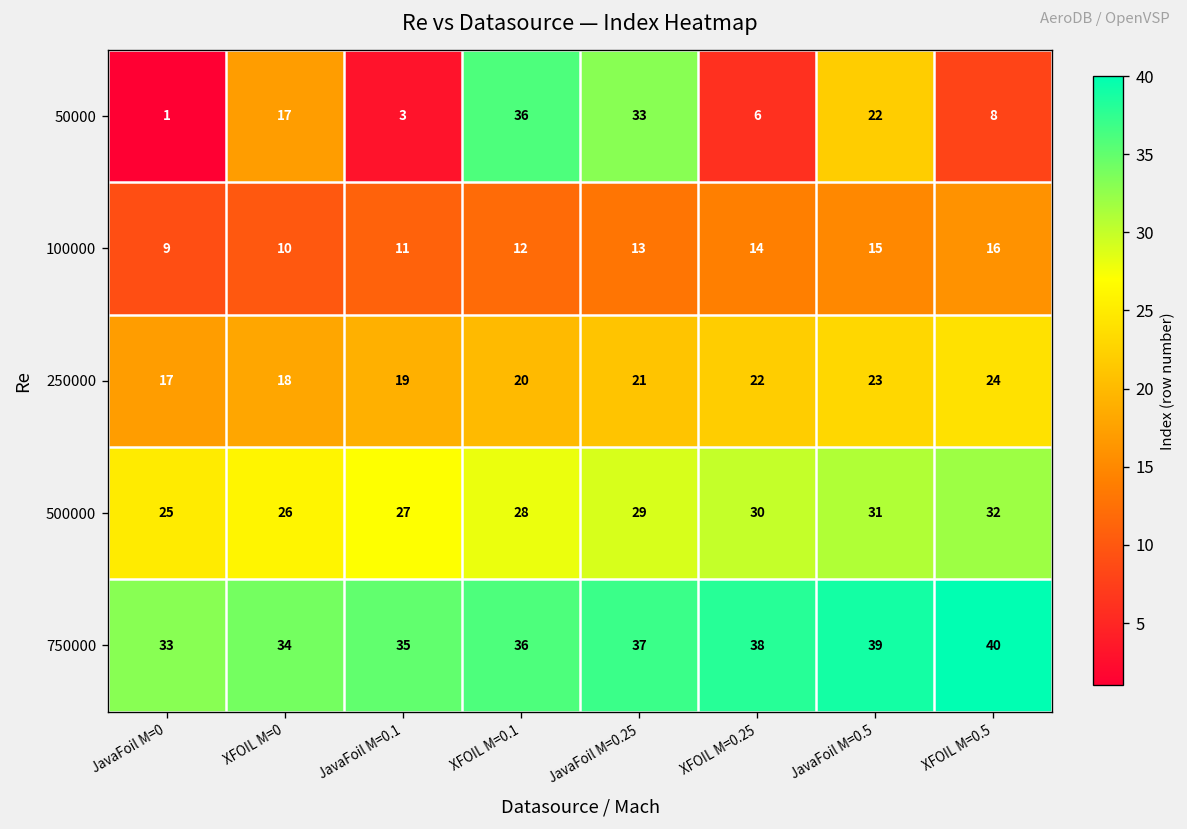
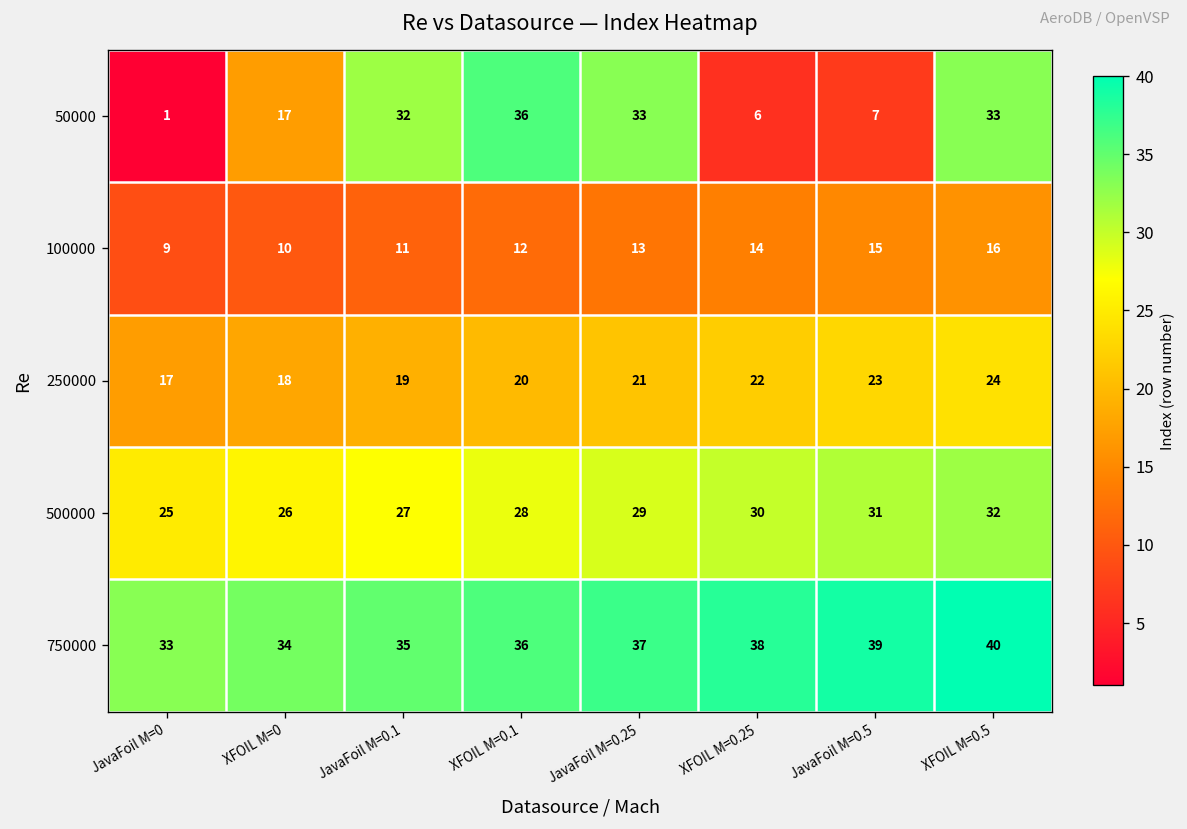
  {
    "50000": {
      "JavaFoil M=0": 1,
      "XFOIL M=0": 17,
-     "JavaFoil M=0.1": 3,
+     "JavaFoil M=0.1": 32,
      "XFOIL M=0.1": 36,
      "JavaFoil M=0.25": 33,
      "XFOIL M=0.25": 6,
-     "JavaFoil M=0.5": 22,
-     "XFOIL M=0.5": 8
+     "JavaFoil M=0.5": 7,
+     "XFOIL M=0.5": 33
    },
    "100000": {
      "JavaFoil M=0": 9,
      "XFOIL M=0": 10,
      "JavaFoil M=0.1": 11,
      "XFOIL M=0.1": 12,
      "JavaFoil M=0.25": 13,
      "XFOIL M=0.25": 14,
      "JavaFoil M=0.5": 15,
      "XFOIL M=0.5": 16
    },
    "250000": {
      "JavaFoil M=0": 17,
      "XFOIL M=0": 18,
      "JavaFoil M=0.1": 19,
      "XFOIL M=0.1": 20,
      "JavaFoil M=0.25": 21,
      "XFOIL M=0.25": 22,
      "JavaFoil M=0.5": 23,
      "XFOIL M=0.5": 24
    },
    "500000": {
      "JavaFoil M=0": 25,
      "XFOIL M=0": 26,
      "JavaFoil M=0.1": 27,
      "XFOIL M=0.1": 28,
      "JavaFoil M=0.25": 29,
      "XFOIL M=0.25": 30,
      "JavaFoil M=0.5": 31,
      "XFOIL M=0.5": 32
    },
    "750000": {
      "JavaFoil M=0": 33,
      "XFOIL M=0": 34,
      "JavaFoil M=0.1": 35,
      "XFOIL M=0.1": 36,
      "JavaFoil M=0.25": 37,
      "XFOIL M=0.25": 38,
      "JavaFoil M=0.5": 39,
      "XFOIL M=0.5": 40
    }
  }
